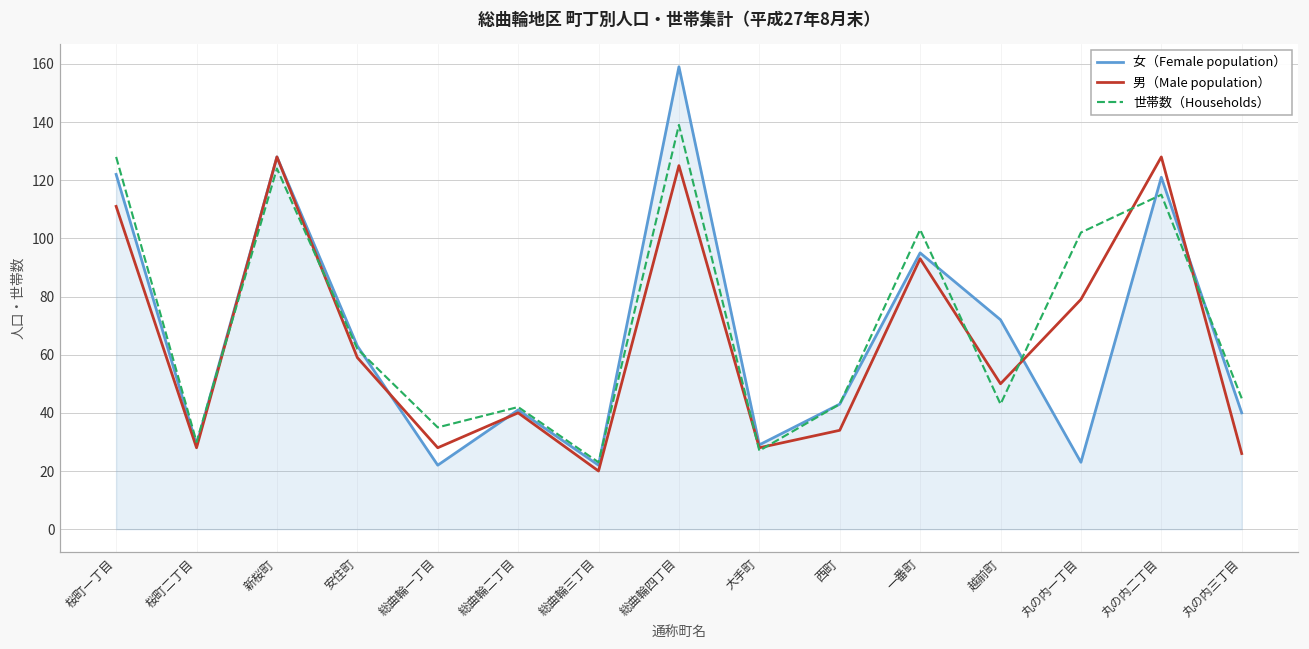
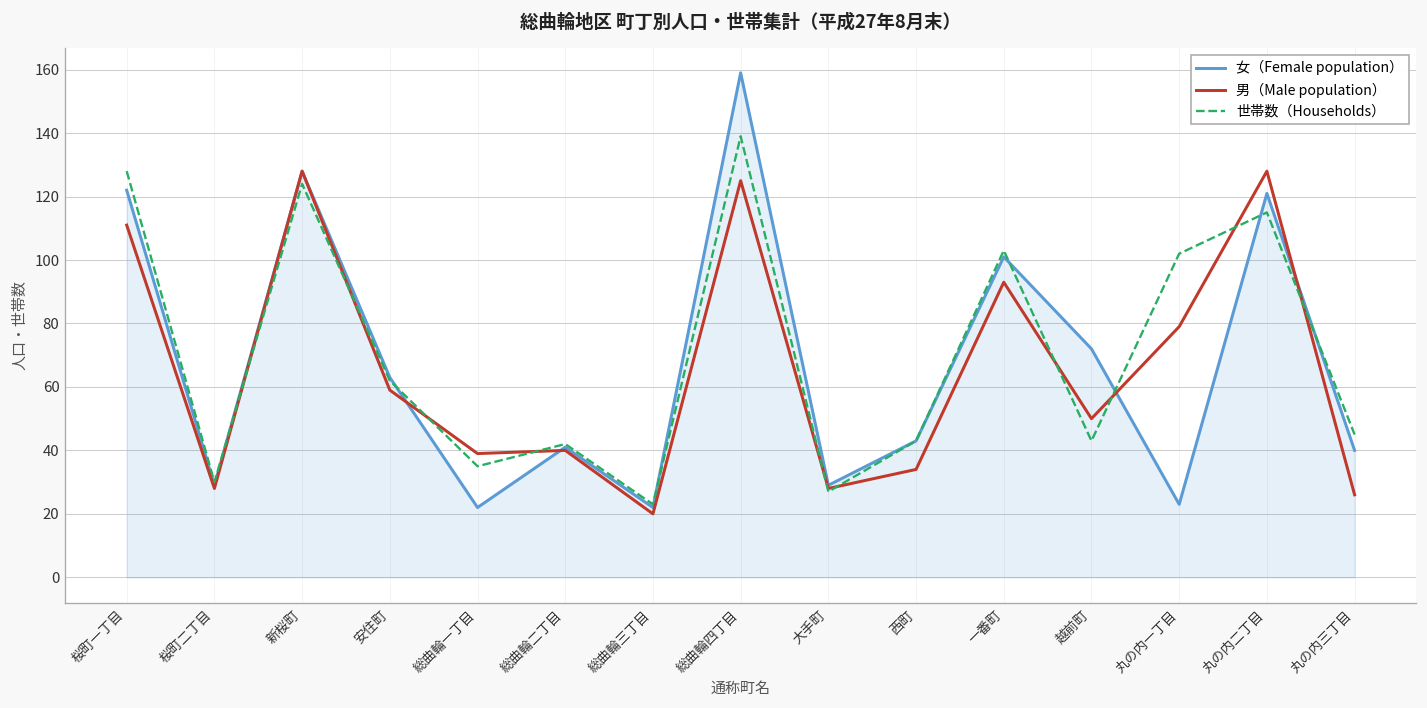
  {
    "女（Female population）": {
      "桜町一丁目": 122,
      "桜町二丁目": 29,
      "安住町": 63,
      "総曲輪一丁目": 22,
      "総曲輪二丁目": 41,
      "総曲輪三丁目": 22,
      "総曲輪四丁目": 159,
      "大手町": 29,
-     "一番町": 95,
+     "一番町": 101,
      "越前町": 72,
      "丸の内一丁目": 23,
      "丸の内二丁目": 121,
      "丸の内三丁目": 40
    },
    "男（Male population）": {
      "桜町一丁目": 111,
      "桜町二丁目": 28,
      "安住町": 59,
-     "総曲輪一丁目": 28,
+     "総曲輪一丁目": 39,
      "総曲輪二丁目": 40,
      "総曲輪三丁目": 20,
      "総曲輪四丁目": 125,
      "大手町": 28,
      "西町": 34,
      "一番町": 93,
      "越前町": 50,
      "丸の内一丁目": 79,
      "丸の内二丁目": 128,
      "丸の内三丁目": 26
    },
    "世帯数（Households）": {
      "桜町一丁目": 128,
      "桜町二丁目": 30,
      "新桜町": 124,
      "安住町": 62,
      "総曲輪一丁目": 35,
      "総曲輪二丁目": 42,
      "総曲輪三丁目": 23,
      "総曲輪四丁目": 139,
      "大手町": 27,
      "一番町": 103,
      "越前町": 43,
      "丸の内一丁目": 102,
      "丸の内二丁目": 115,
      "丸の内三丁目": 45
    }
  }
